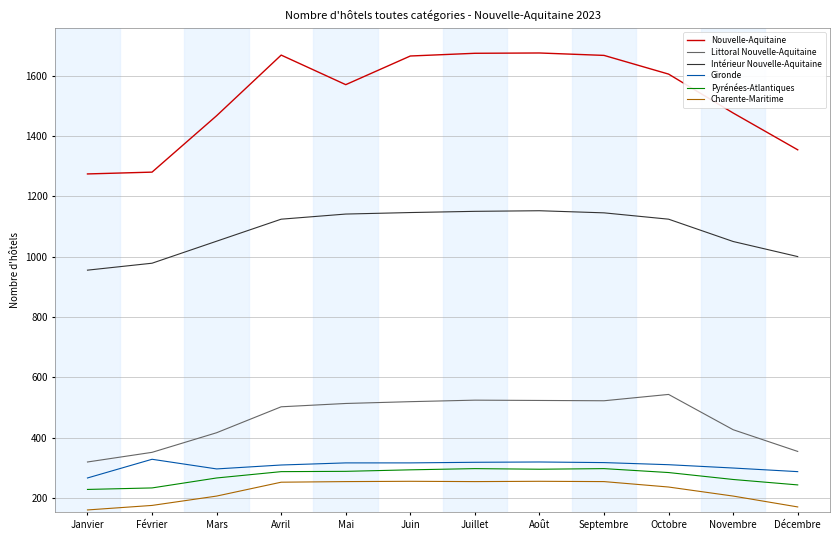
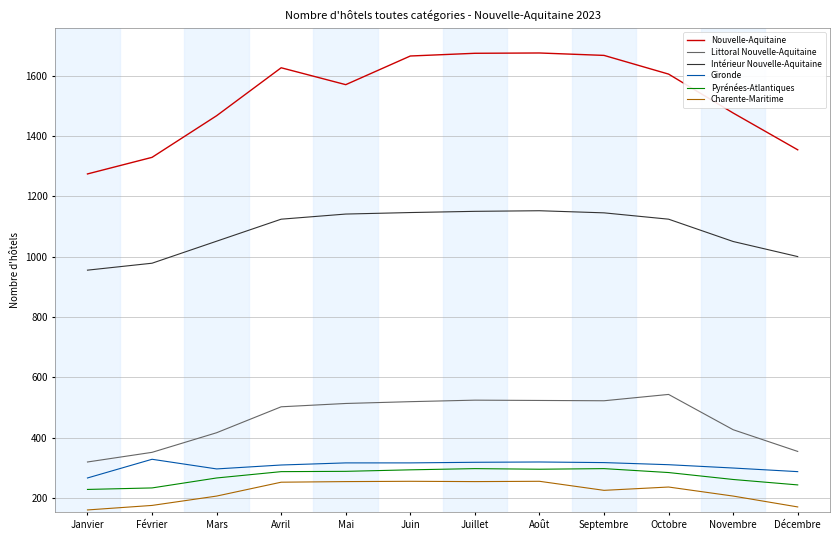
  {
    "Nouvelle-Aquitaine": {
      "Janvier": 1270,
-     "Février": 1280,
+     "Février": 1330,
      "Mars": 1470,
-     "Avril": 1670,
+     "Avril": 1630,
      "Mai": 1570,
      "Juin": 1670,
      "Juillet": 1670,
      "Août": 1680,
      "Septembre": 1670,
      "Octobre": 1610,
      "Novembre": 1480,
      "Décembre": 1350
    },
    "Littoral Nouvelle-Aquitaine": {
      "Janvier": 320,
      "Février": 350,
      "Mars": 420,
      "Avril": 500,
      "Mai": 510,
      "Juin": 520,
      "Juillet": 520,
      "Août": 520,
      "Septembre": 520,
      "Octobre": 540,
      "Novembre": 430,
      "Décembre": 350
    },
    "Intérieur Nouvelle-Aquitaine": {
      "Janvier": 960,
      "Février": 980,
      "Mars": 1050,
      "Avril": 1120,
      "Mai": 1140,
      "Juin": 1150,
      "Juillet": 1150,
      "Août": 1150,
      "Septembre": 1150,
      "Octobre": 1120,
      "Novembre": 1050,
      "Décembre": 1000
    },
    "Gironde": {
      "Janvier": 270,
      "Février": 330,
      "Mars": 300,
      "Avril": 310,
      "Mai": 320,
      "Juin": 320,
      "Juillet": 320,
      "Août": 320,
      "Septembre": 320,
      "Octobre": 310,
      "Novembre": 300,
      "Décembre": 290
    },
    "Pyrénées-Atlantiques": {
      "Janvier": 230,
      "Février": 230,
      "Mars": 270,
      "Avril": 290,
      "Mai": 290,
      "Juin": 290,
      "Juillet": 300,
      "Août": 300,
      "Septembre": 300,
      "Octobre": 280,
      "Novembre": 260,
      "Décembre": 240
    },
    "Charente-Maritime": {
      "Janvier": 160,
      "Février": 180,
      "Mars": 210,
      "Avril": 250,
      "Mai": 250,
      "Juin": 260,
      "Juillet": 250,
      "Août": 260,
-     "Septembre": 250,
+     "Septembre": 230,
      "Octobre": 240,
      "Novembre": 210,
      "Décembre": 170
    }
  }
